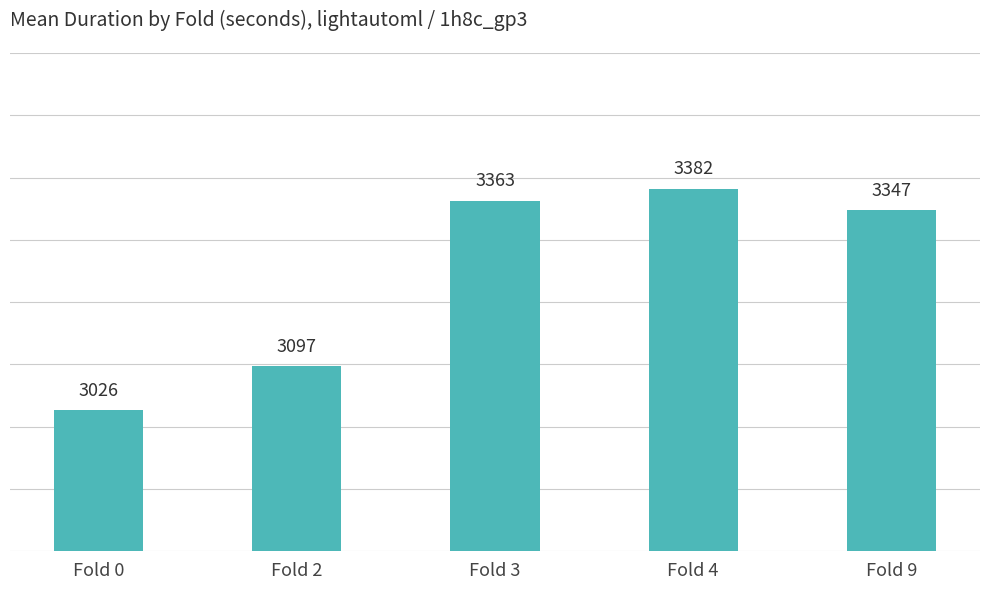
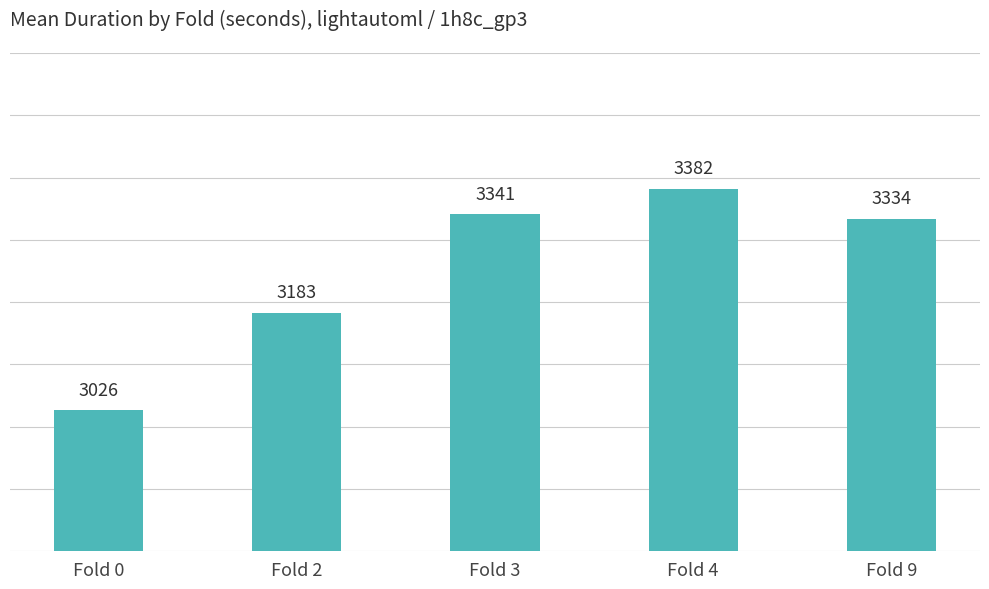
  {
    "Fold 0": 3026,
-   "Fold 2": 3097,
-   "Fold 3": 3363,
+   "Fold 2": 3183,
+   "Fold 3": 3341,
    "Fold 4": 3382,
-   "Fold 9": 3347
+   "Fold 9": 3334
  }
